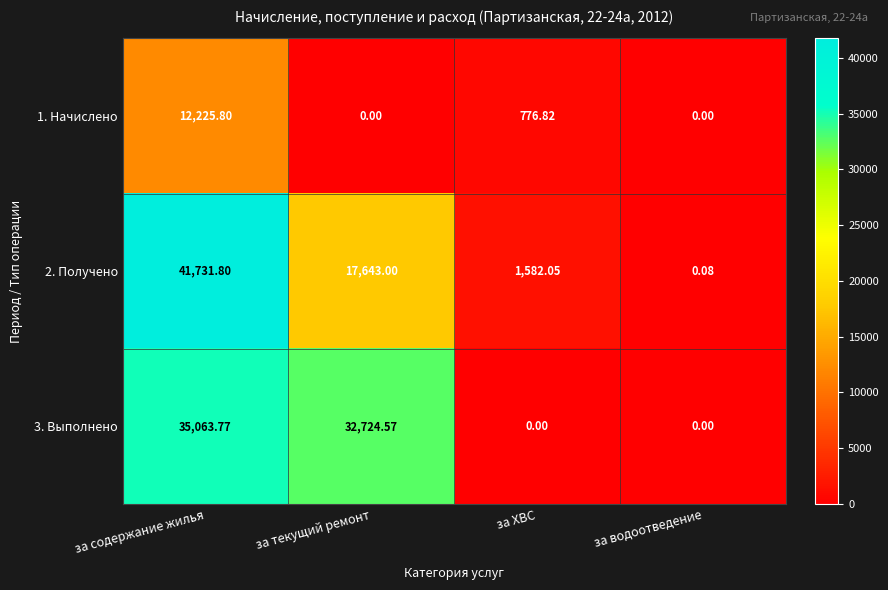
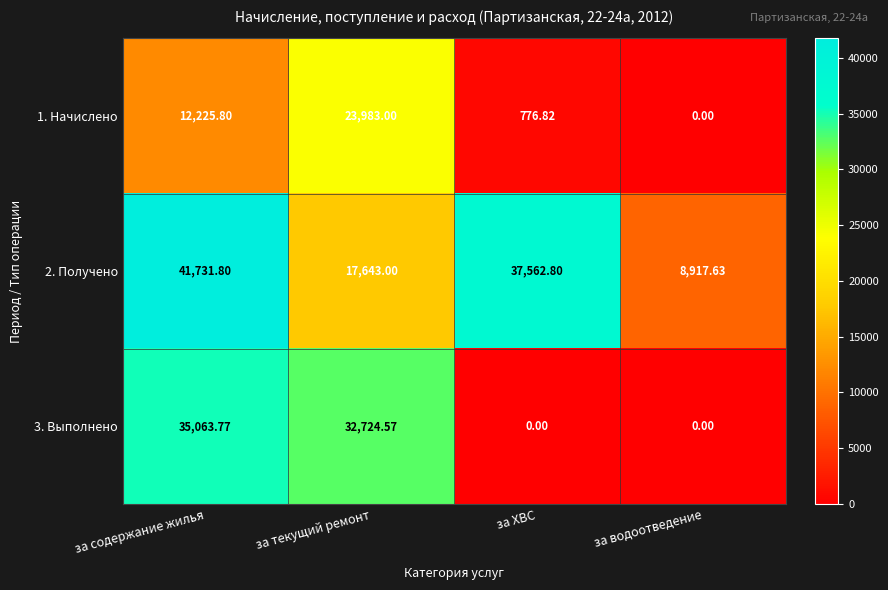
  {
    "1. Начислено": {
      "за содержание жилья": "12,225.80",
-     "за текущий ремонт": "0.00",
+     "за текущий ремонт": "23,983.00",
      "за ХВС": "776.82",
      "за водоотведение": "0.00"
    },
    "2. Получено": {
      "за содержание жилья": "41,731.80",
      "за текущий ремонт": "17,643.00",
-     "за ХВС": "1,582.05",
-     "за водоотведение": "0.08"
+     "за ХВС": "37,562.80",
+     "за водоотведение": "8,917.63"
    },
    "3. Выполнено": {
      "за содержание жилья": "35,063.77",
      "за текущий ремонт": "32,724.57",
      "за ХВС": "0.00",
      "за водоотведение": "0.00"
    }
  }
